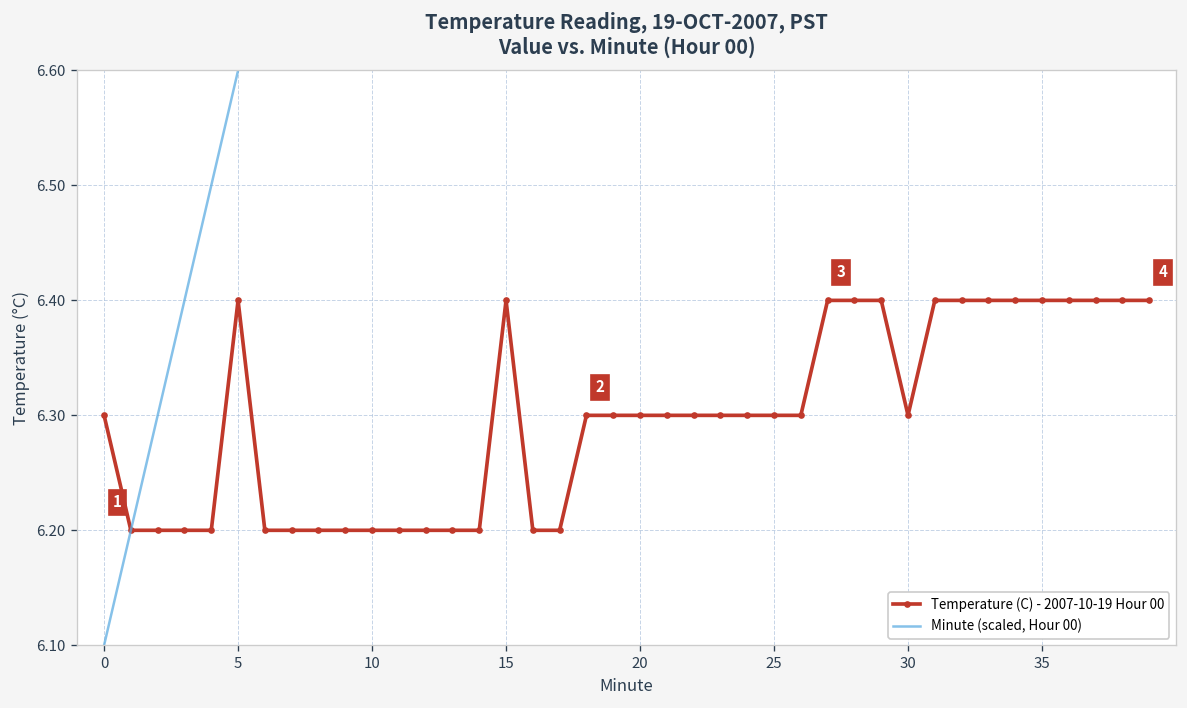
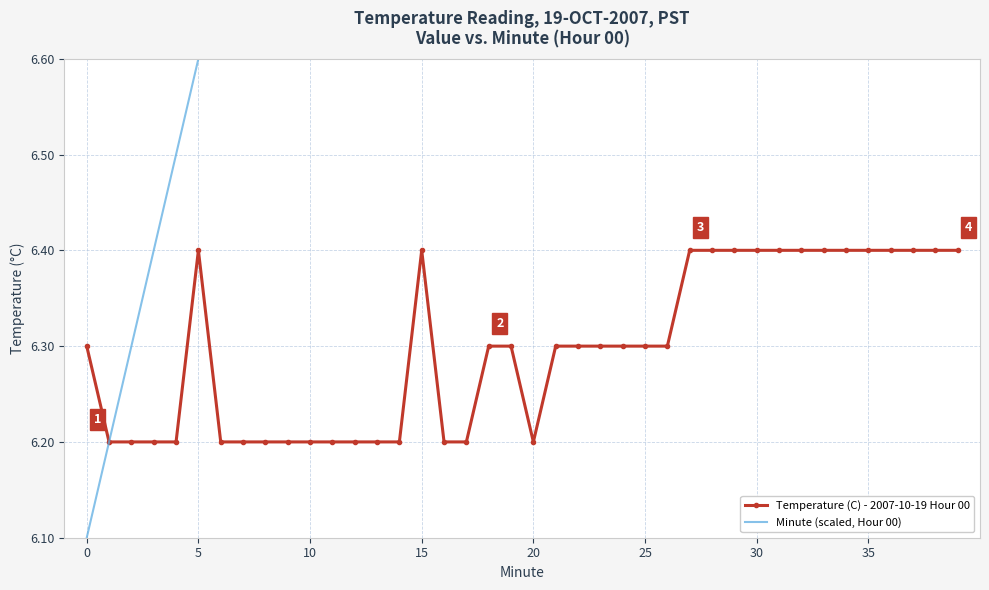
  {
    "Temperature (C) - 2007-10-19 Hour 00": {
      "0": 6.3,
      "5": 6.4,
      "10": 6.2,
      "15": 6.4,
-     "20": 6.3,
+     "20": 6.2,
      "25": 6.3,
-     "30": 6.3,
+     "30": 6.4,
      "35": 6.4
    },
    "Minute (scaled, Hour 00)": {
      "0": 6.1,
      "5": 6.6
    }
  }
